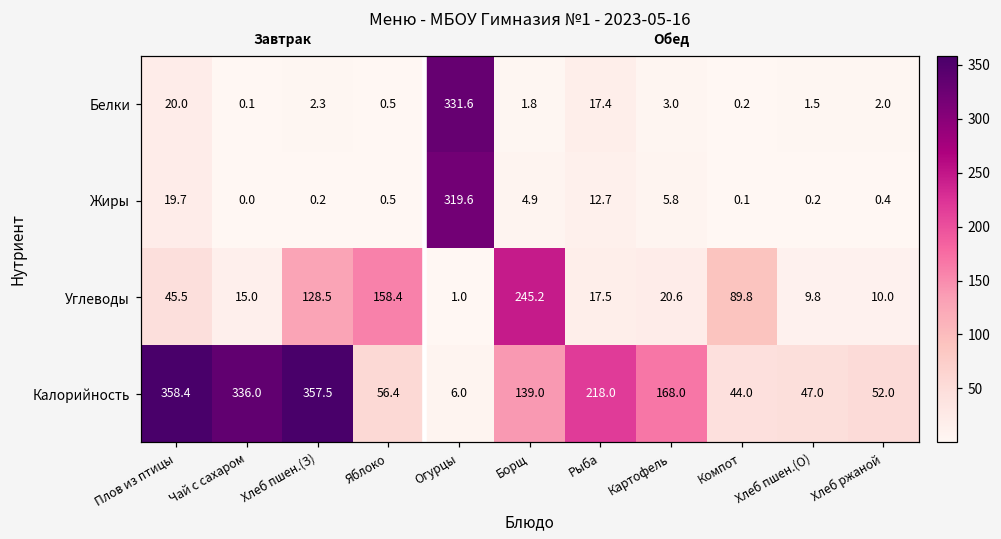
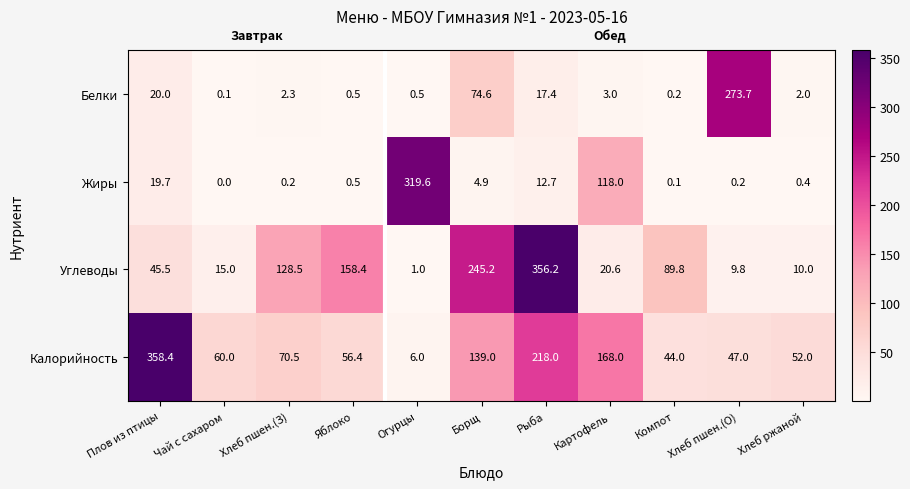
  {
    "Белки": {
      "Плов из птицы": 20.0,
      "Чай с сахаром": 0.1,
      "Хлеб пшен.(З)": 2.3,
      "Яблоко": 0.5,
-     "Огурцы": 331.6,
-     "Борщ": 1.8,
+     "Огурцы": 0.5,
+     "Борщ": 74.6,
      "Рыба": 17.4,
      "Картофель": 3.0,
      "Компот": 0.2,
-     "Хлеб пшен.(О)": 1.5,
+     "Хлеб пшен.(О)": 273.7,
      "Хлеб ржаной": 2.0
    },
    "Жиры": {
      "Плов из птицы": 19.7,
      "Чай с сахаром": 0.0,
      "Хлеб пшен.(З)": 0.2,
      "Яблоко": 0.5,
      "Огурцы": 319.6,
      "Борщ": 4.9,
      "Рыба": 12.7,
-     "Картофель": 5.8,
+     "Картофель": 118.0,
      "Компот": 0.1,
      "Хлеб пшен.(О)": 0.2,
      "Хлеб ржаной": 0.4
    },
    "Углеводы": {
      "Плов из птицы": 45.5,
      "Чай с сахаром": 15.0,
      "Хлеб пшен.(З)": 128.5,
      "Яблоко": 158.4,
      "Огурцы": 1.0,
      "Борщ": 245.2,
-     "Рыба": 17.5,
+     "Рыба": 356.2,
      "Картофель": 20.6,
      "Компот": 89.8,
      "Хлеб пшен.(О)": 9.8,
      "Хлеб ржаной": 10.0
    },
    "Калорийность": {
      "Плов из птицы": 358.4,
-     "Чай с сахаром": 336.0,
-     "Хлеб пшен.(З)": 357.5,
+     "Чай с сахаром": 60.0,
+     "Хлеб пшен.(З)": 70.5,
      "Яблоко": 56.4,
      "Огурцы": 6.0,
      "Борщ": 139.0,
      "Рыба": 218.0,
      "Картофель": 168.0,
      "Компот": 44.0,
      "Хлеб пшен.(О)": 47.0,
      "Хлеб ржаной": 52.0
    }
  }
